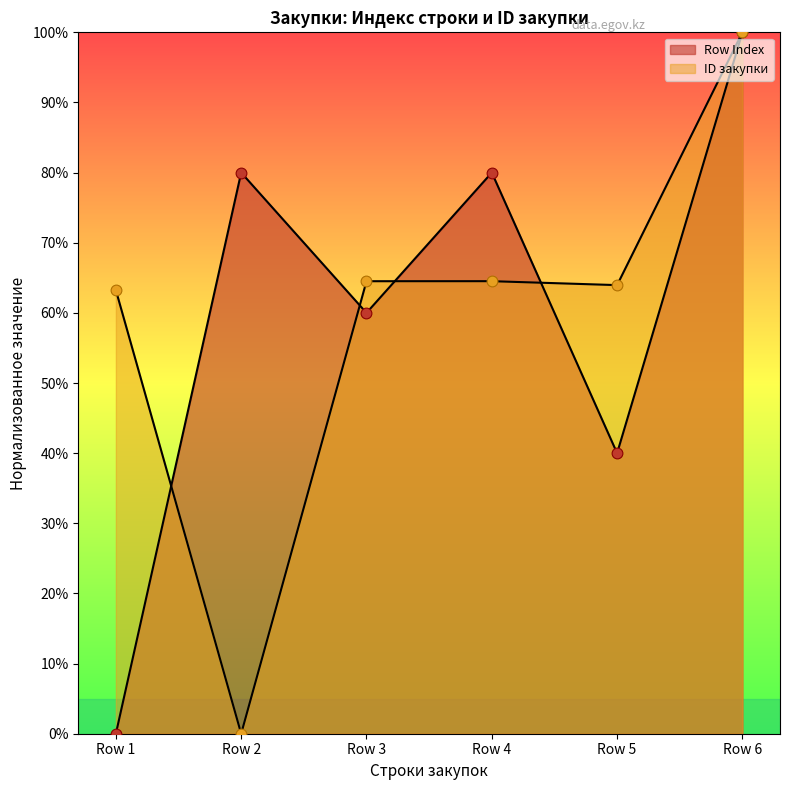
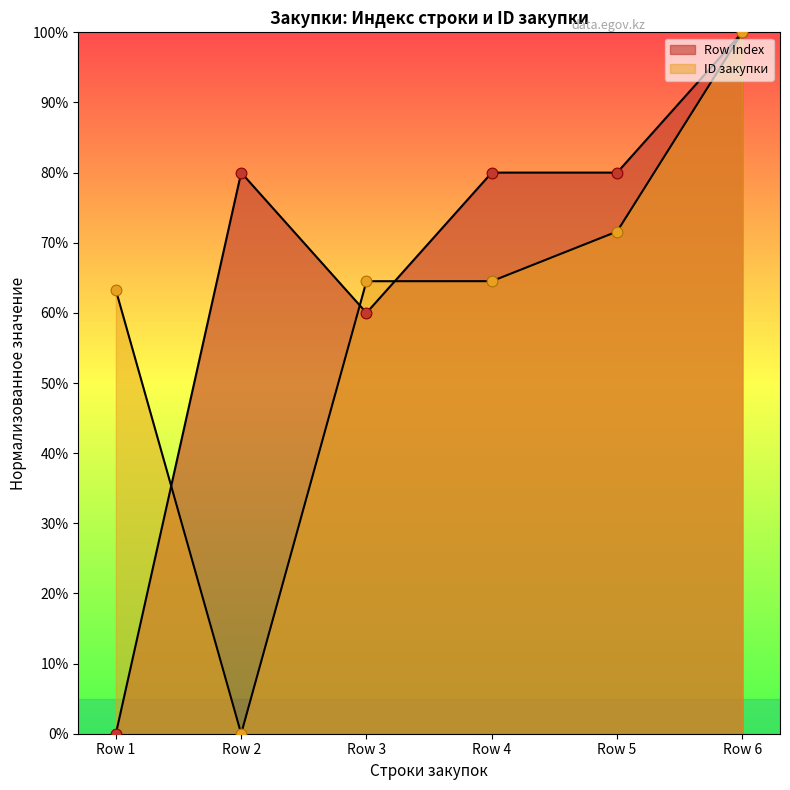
  {
    "Row Index": {
      "Row 2": "80%",
      "Row 3": "60%",
      "Row 4": "80%",
-     "Row 5": "40%"
+     "Row 5": "80%"
    },
    "ID закупки": {
      "Row 1": "63%",
      "Row 3": "65%",
      "Row 4": "65%",
-     "Row 5": "64%"
+     "Row 5": "72%"
    }
  }
